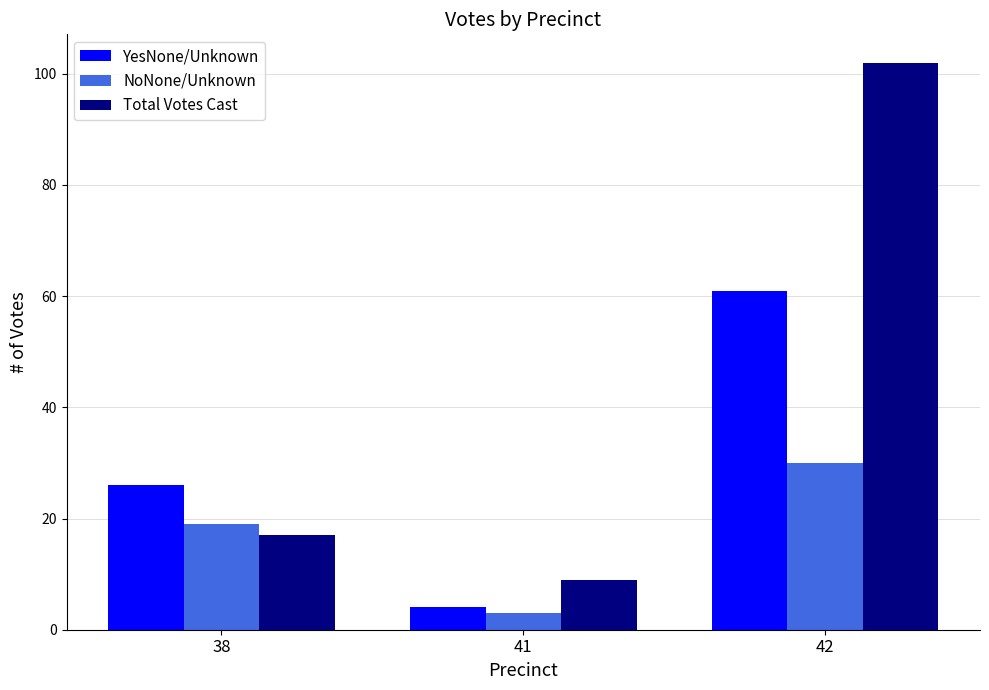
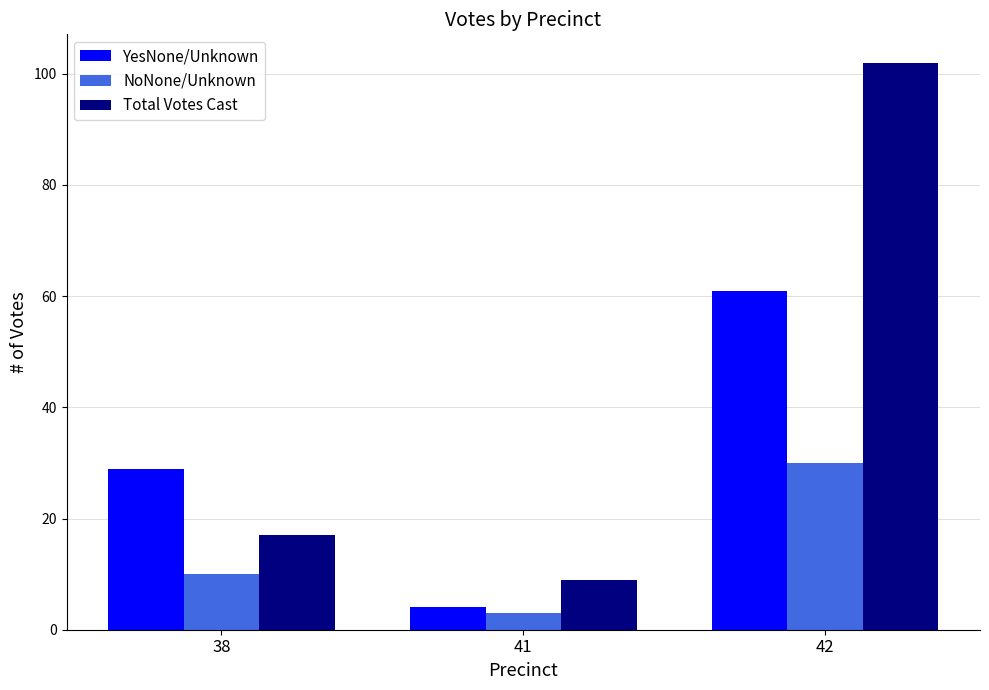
  {
    "YesNone/Unknown": {
-     "38": 26,
+     "38": 29,
      "41": 4,
      "42": 61
    },
    "NoNone/Unknown": {
-     "38": 19,
+     "38": 10,
      "41": 3,
      "42": 30
    },
    "Total Votes Cast": {
      "38": 17,
      "41": 9,
      "42": 102
    }
  }
